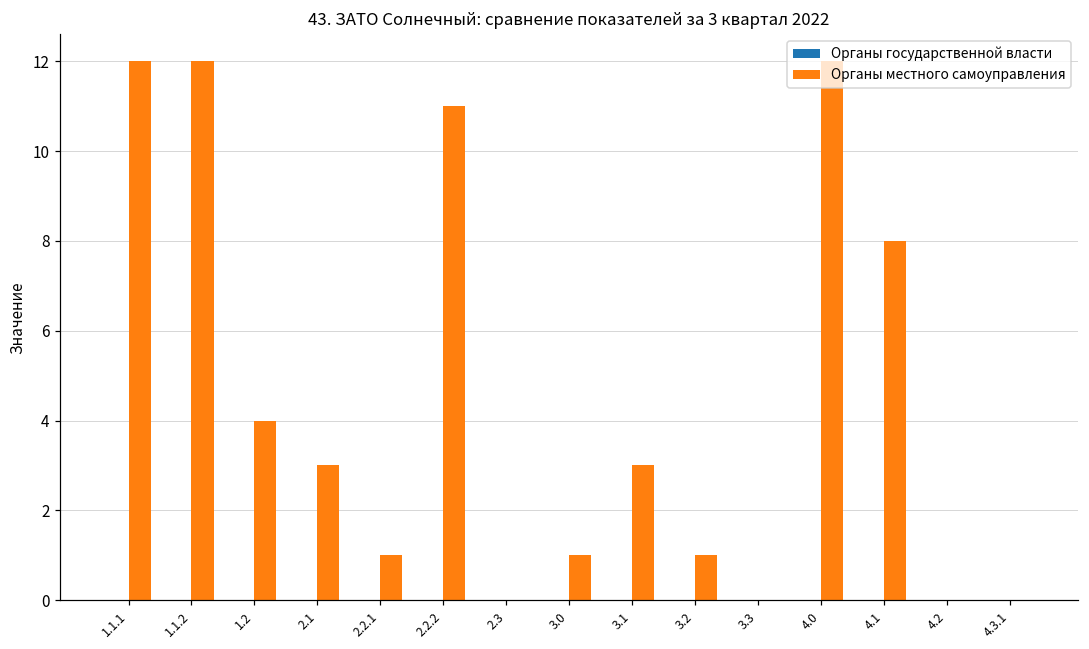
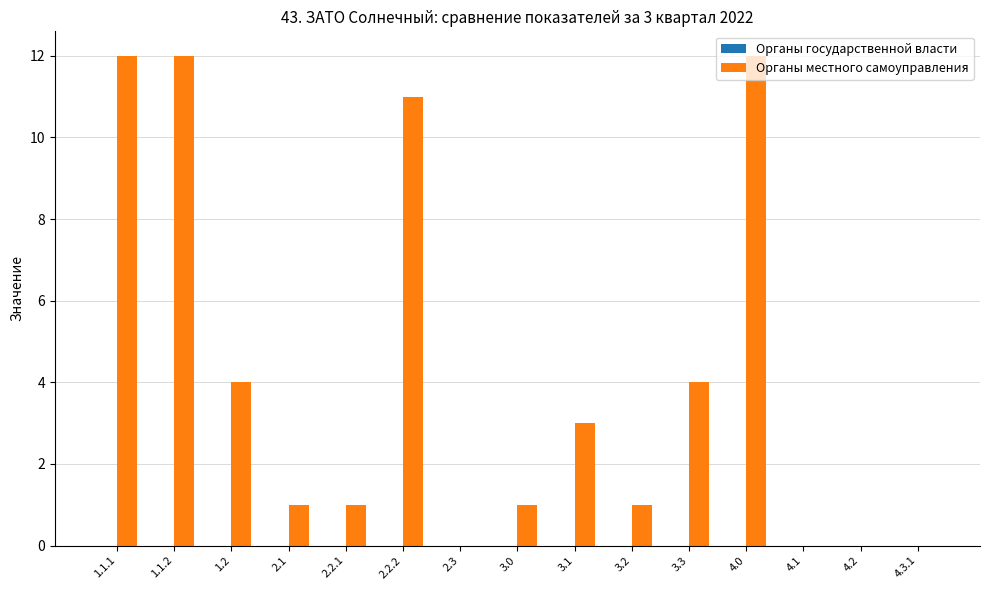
  {
    "Органы государственной власти": {
      "1.1.1": 0,
      "1.1.2": 0,
      "1.2": 0,
      "2.1": 0,
      "2.2.1": 0,
      "2.2.2": 0,
      "2.3": 0,
      "3.0": 0,
      "3.1": 0,
      "3.2": 0,
      "3.3": 0,
      "4.0": 0,
      "4.1": 0,
      "4.2": 0,
      "4.3.1": 0
    },
    "Органы местного самоуправления": {
      "1.1.1": 12,
      "1.1.2": 12,
      "1.2": 4,
-     "2.1": 3,
+     "2.1": 1,
      "2.2.1": 1,
      "2.2.2": 11,
      "2.3": 0,
      "3.0": 1,
      "3.1": 3,
      "3.2": 1,
-     "3.3": 0,
-     "4.1": 8,
+     "3.3": 4,
+     "4.1": 0,
      "4.2": 0,
      "4.3.1": 0
    }
  }
